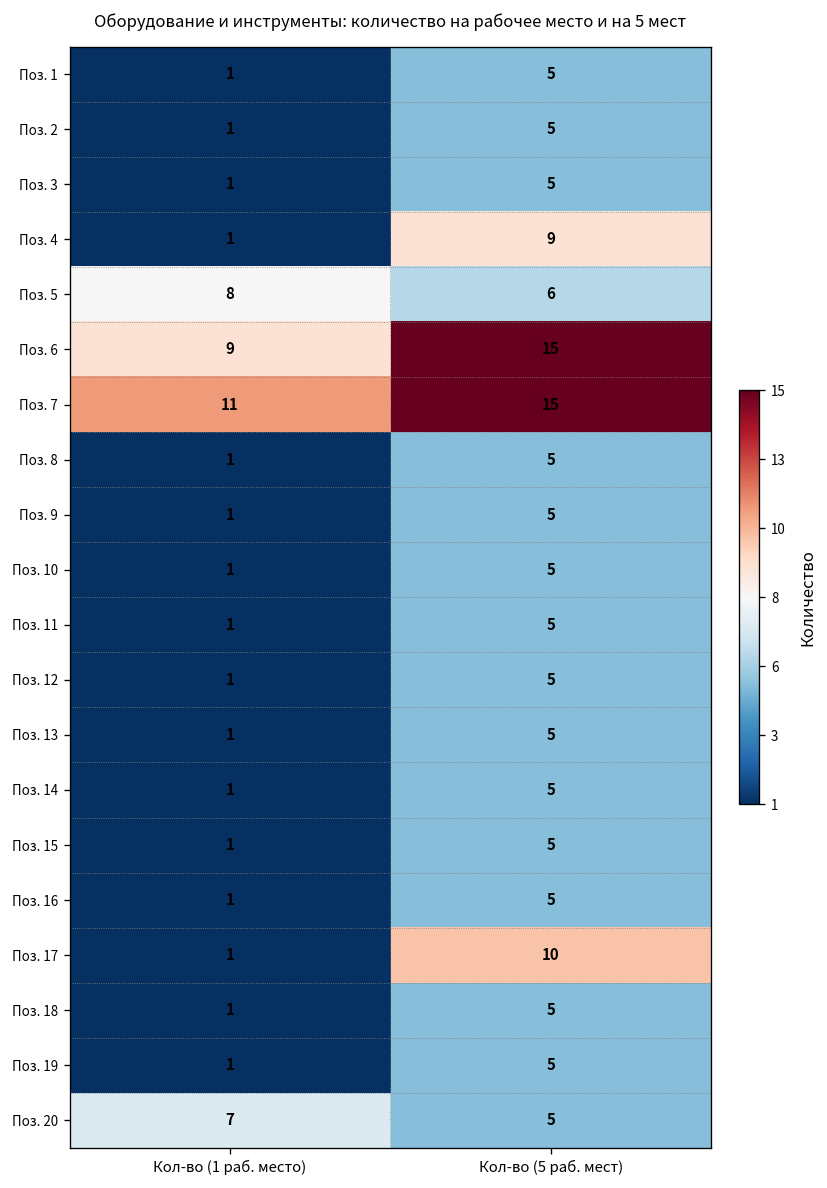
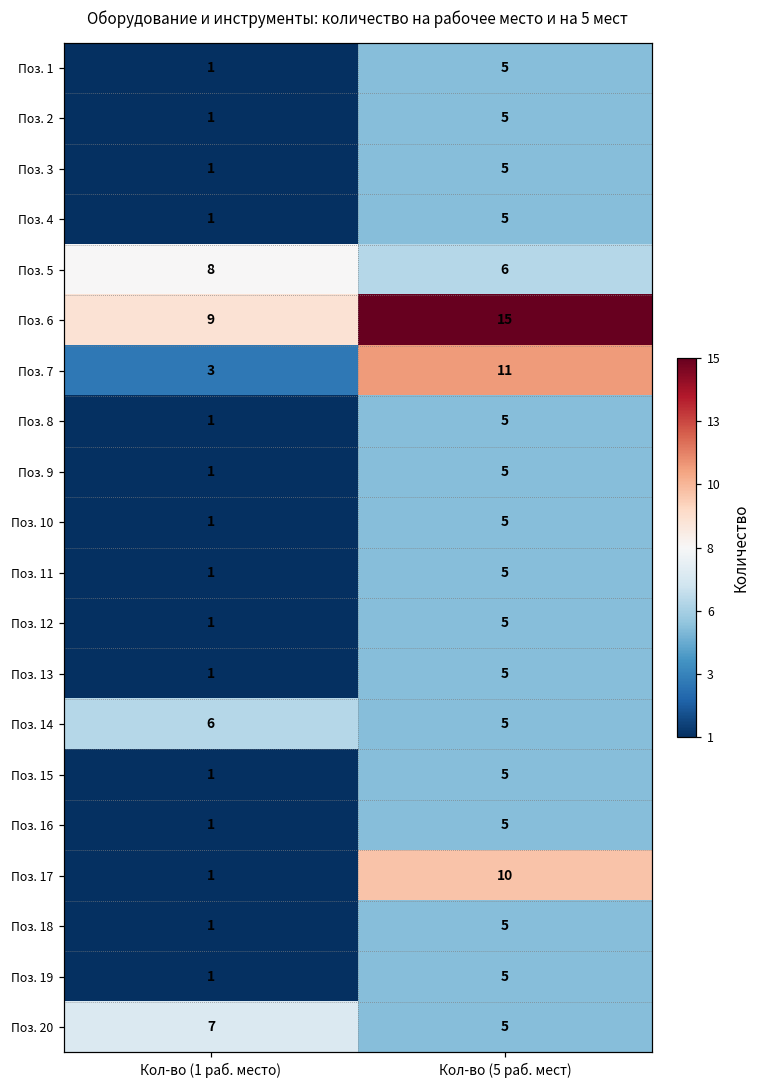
  {
    "Поз. 1": {
      "Кол-во (1 раб. место)": 1,
      "Кол-во (5 раб. мест)": 5
    },
    "Поз. 2": {
      "Кол-во (1 раб. место)": 1,
      "Кол-во (5 раб. мест)": 5
    },
    "Поз. 3": {
      "Кол-во (1 раб. место)": 1,
      "Кол-во (5 раб. мест)": 5
    },
    "Поз. 4": {
      "Кол-во (1 раб. место)": 1,
-     "Кол-во (5 раб. мест)": 9
+     "Кол-во (5 раб. мест)": 5
    },
    "Поз. 5": {
      "Кол-во (1 раб. место)": 8,
      "Кол-во (5 раб. мест)": 6
    },
    "Поз. 6": {
      "Кол-во (1 раб. место)": 9,
      "Кол-во (5 раб. мест)": 15
    },
    "Поз. 7": {
-     "Кол-во (1 раб. место)": 11,
-     "Кол-во (5 раб. мест)": 15
+     "Кол-во (1 раб. место)": 3,
+     "Кол-во (5 раб. мест)": 11
    },
    "Поз. 8": {
      "Кол-во (1 раб. место)": 1,
      "Кол-во (5 раб. мест)": 5
    },
    "Поз. 9": {
      "Кол-во (1 раб. место)": 1,
      "Кол-во (5 раб. мест)": 5
    },
    "Поз. 10": {
      "Кол-во (1 раб. место)": 1,
      "Кол-во (5 раб. мест)": 5
    },
    "Поз. 11": {
      "Кол-во (1 раб. место)": 1,
      "Кол-во (5 раб. мест)": 5
    },
    "Поз. 12": {
      "Кол-во (1 раб. место)": 1,
      "Кол-во (5 раб. мест)": 5
    },
    "Поз. 13": {
      "Кол-во (1 раб. место)": 1,
      "Кол-во (5 раб. мест)": 5
    },
    "Поз. 14": {
-     "Кол-во (1 раб. место)": 1,
+     "Кол-во (1 раб. место)": 6,
      "Кол-во (5 раб. мест)": 5
    },
    "Поз. 15": {
      "Кол-во (1 раб. место)": 1,
      "Кол-во (5 раб. мест)": 5
    },
    "Поз. 16": {
      "Кол-во (1 раб. место)": 1,
      "Кол-во (5 раб. мест)": 5
    },
    "Поз. 17": {
      "Кол-во (1 раб. место)": 1,
      "Кол-во (5 раб. мест)": 10
    },
    "Поз. 18": {
      "Кол-во (1 раб. место)": 1,
      "Кол-во (5 раб. мест)": 5
    },
    "Поз. 19": {
      "Кол-во (1 раб. место)": 1,
      "Кол-во (5 раб. мест)": 5
    },
    "Поз. 20": {
      "Кол-во (1 раб. место)": 7,
      "Кол-во (5 раб. мест)": 5
    }
  }
